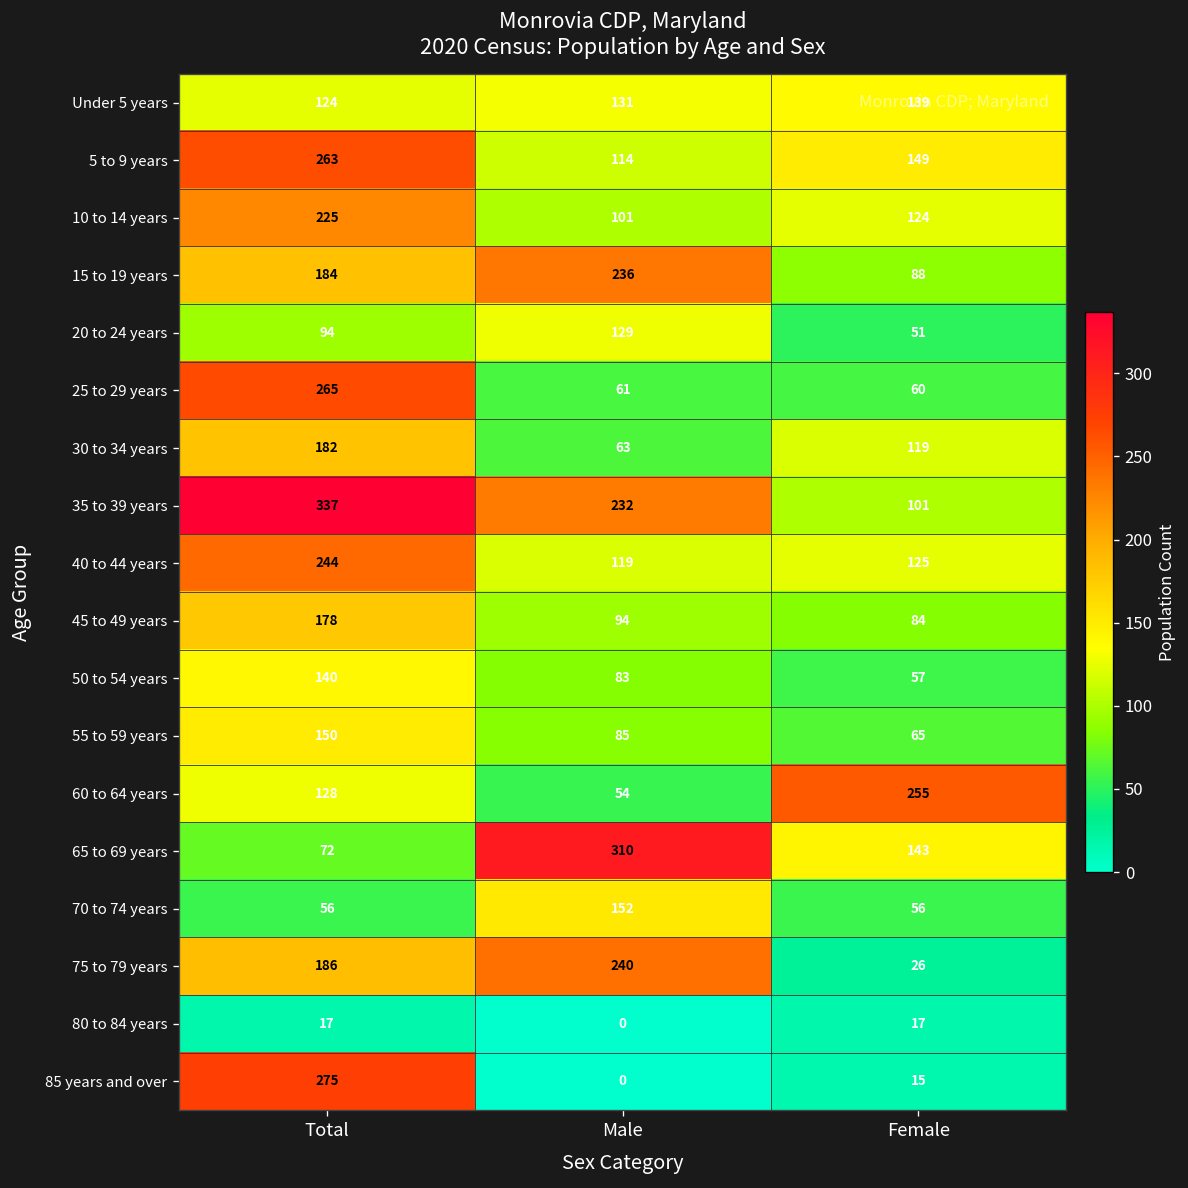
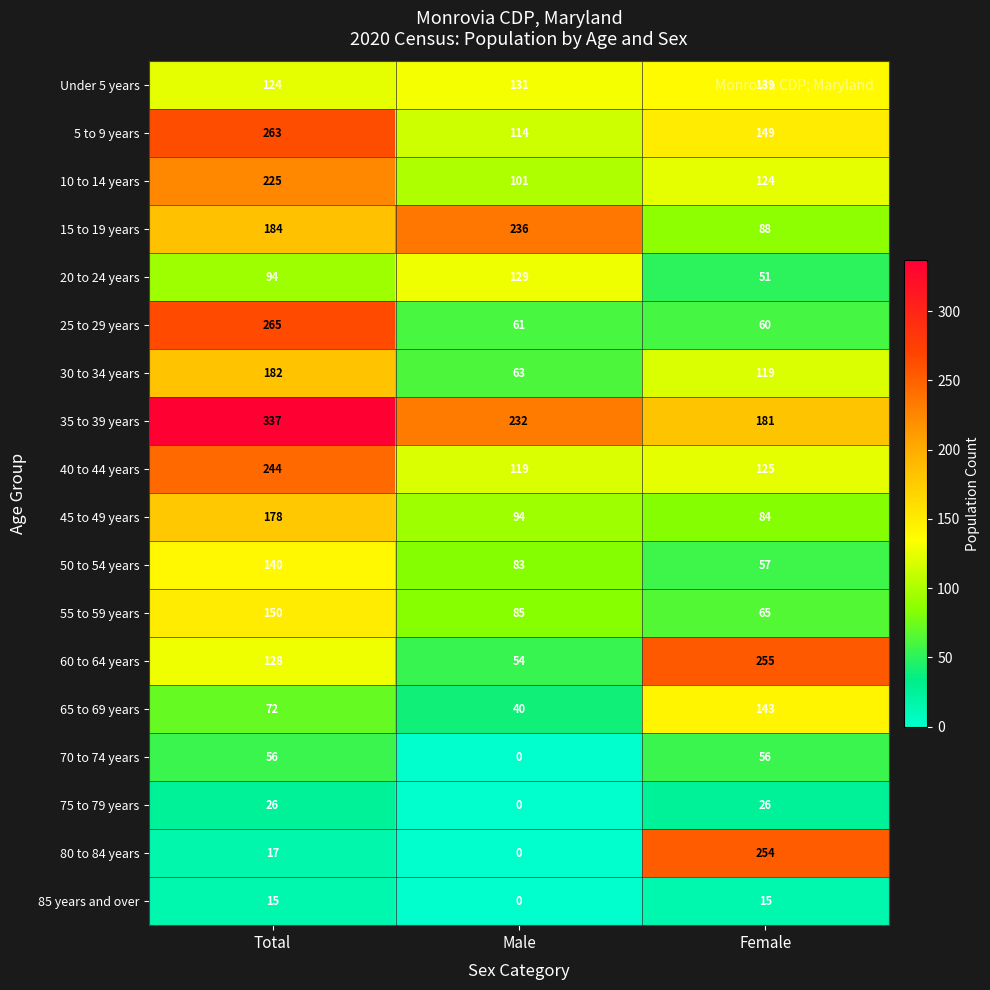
  {
    "Under 5 years": {
      "Total": 124,
      "Male": 131
    },
    "5 to 9 years": {
      "Total": 263,
      "Male": 114,
      "Female": 149
    },
    "10 to 14 years": {
      "Total": 225,
      "Male": 101,
      "Female": 124
    },
    "15 to 19 years": {
      "Total": 184,
      "Male": 236,
      "Female": 88
    },
    "20 to 24 years": {
      "Total": 94,
      "Male": 129,
      "Female": 51
    },
    "25 to 29 years": {
      "Total": 265,
      "Male": 61,
      "Female": 60
    },
    "30 to 34 years": {
      "Total": 182,
      "Male": 63,
      "Female": 119
    },
    "35 to 39 years": {
      "Total": 337,
      "Male": 232,
-     "Female": 101
+     "Female": 181
    },
    "40 to 44 years": {
      "Total": 244,
      "Male": 119,
      "Female": 125
    },
    "45 to 49 years": {
      "Total": 178,
      "Male": 94,
      "Female": 84
    },
    "50 to 54 years": {
      "Total": 140,
      "Male": 83,
      "Female": 57
    },
    "55 to 59 years": {
      "Total": 150,
      "Male": 85,
      "Female": 65
    },
    "60 to 64 years": {
      "Total": 128,
      "Male": 54,
      "Female": 255
    },
    "65 to 69 years": {
      "Total": 72,
-     "Male": 310,
+     "Male": 40,
      "Female": 143
    },
    "70 to 74 years": {
      "Total": 56,
-     "Male": 152,
+     "Male": 0,
      "Female": 56
    },
    "75 to 79 years": {
-     "Total": 186,
-     "Male": 240,
+     "Total": 26,
+     "Male": 0,
      "Female": 26
    },
    "80 to 84 years": {
      "Total": 17,
      "Male": 0,
-     "Female": 17
+     "Female": 254
    },
    "85 years and over": {
-     "Total": 275,
+     "Total": 15,
      "Male": 0,
      "Female": 15
    }
  }
